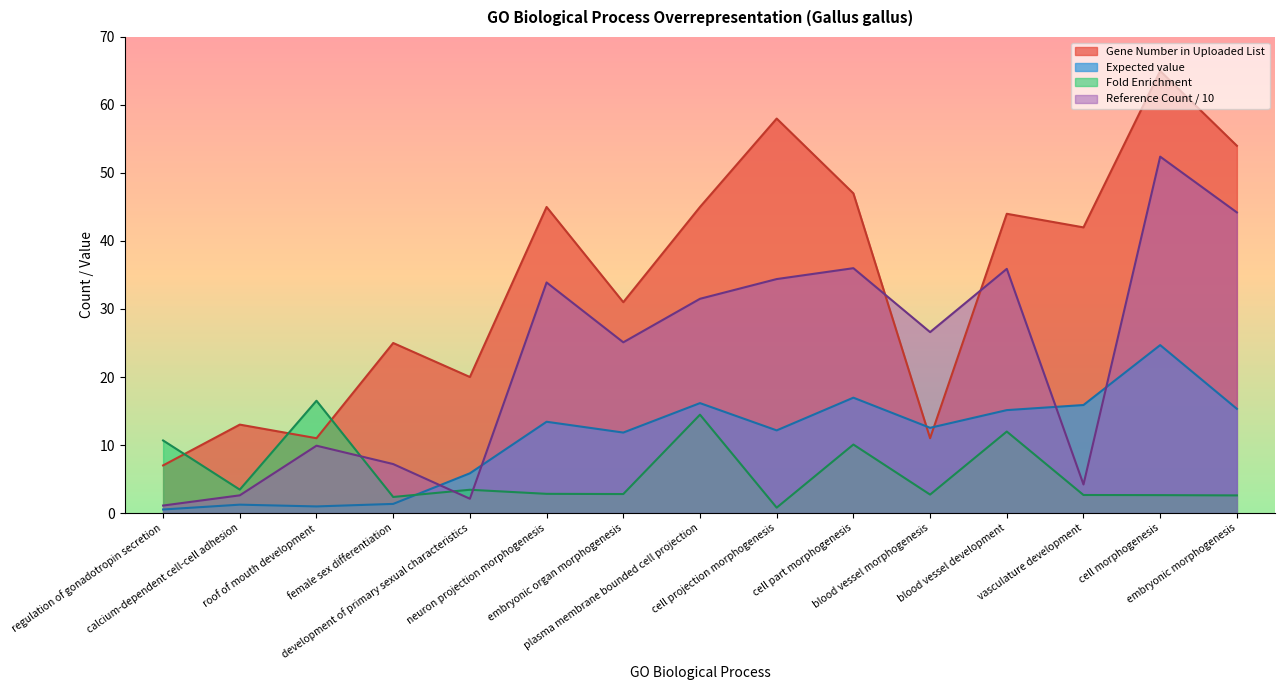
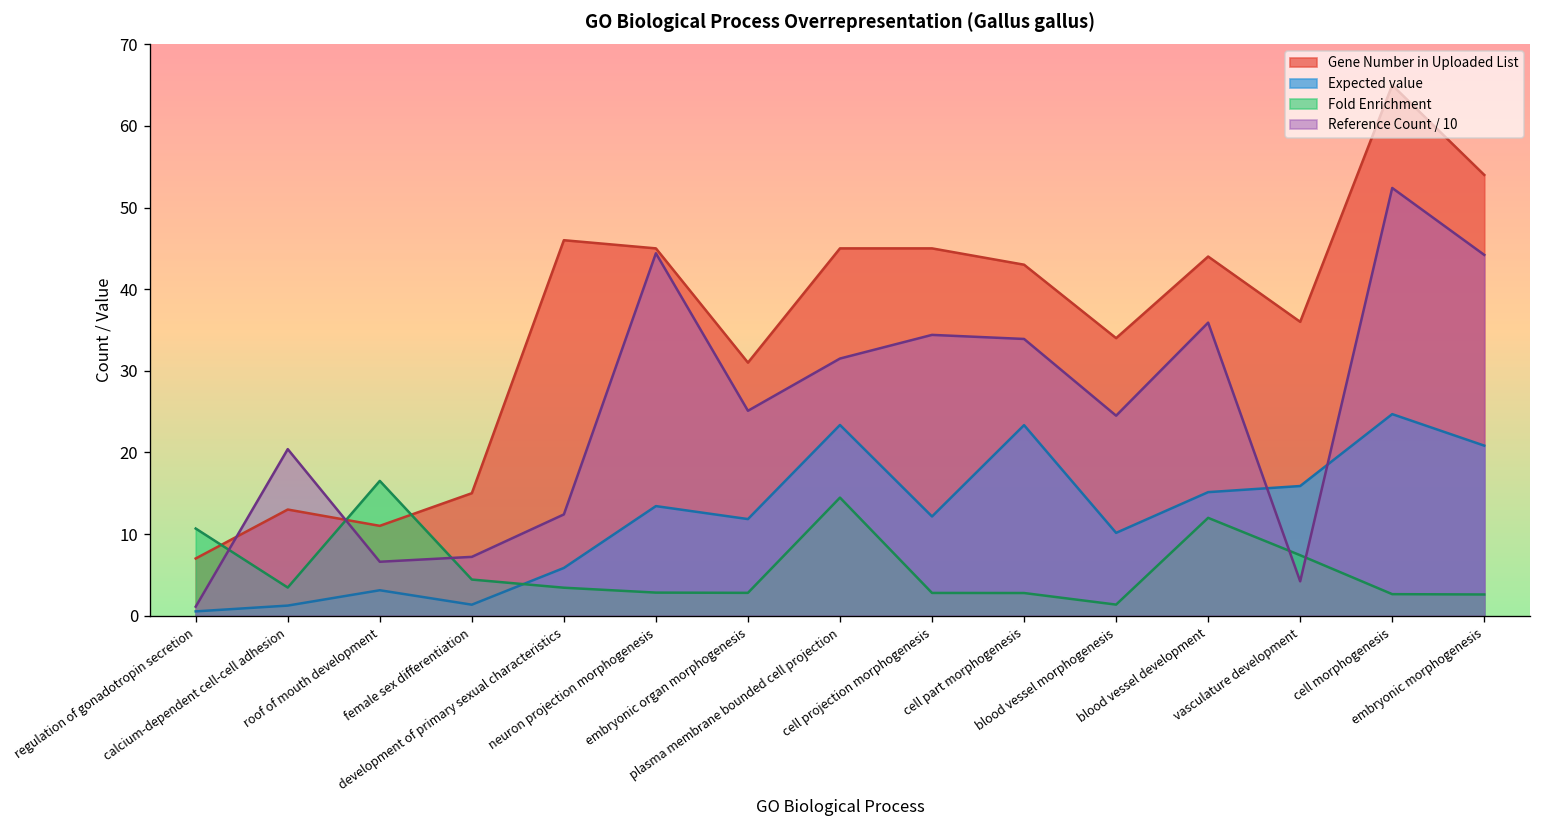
  {
    "Gene Number in Uploaded List": {
      "regulation of gonadotropin secretion": 7,
      "calcium-dependent cell-cell adhesion": 13,
      "roof of mouth development": 11,
-     "female sex differentiation": 25,
-     "development of primary sexual characteristics": 20,
+     "female sex differentiation": 15,
+     "development of primary sexual characteristics": 46,
      "neuron projection morphogenesis": 45,
      "embryonic organ morphogenesis": 31,
      "plasma membrane bounded cell projection": 45,
-     "cell projection morphogenesis": 58,
-     "cell part morphogenesis": 47,
-     "blood vessel morphogenesis": 11,
+     "cell projection morphogenesis": 45,
+     "cell part morphogenesis": 43,
+     "blood vessel morphogenesis": 34,
      "blood vessel development": 44,
-     "vasculature development": 42,
+     "vasculature development": 36,
      "embryonic morphogenesis": 54
    },
    "Expected value": {
      "regulation of gonadotropin secretion": 1,
      "calcium-dependent cell-cell adhesion": 1,
-     "roof of mouth development": 1,
+     "roof of mouth development": 3,
      "female sex differentiation": 1,
      "development of primary sexual characteristics": 6,
      "neuron projection morphogenesis": 13,
      "embryonic organ morphogenesis": 12,
-     "plasma membrane bounded cell projection": 16,
+     "plasma membrane bounded cell projection": 23,
      "cell projection morphogenesis": 12,
-     "cell part morphogenesis": 17,
-     "blood vessel morphogenesis": 13,
+     "cell part morphogenesis": 23,
+     "blood vessel morphogenesis": 10,
      "blood vessel development": 15,
      "vasculature development": 16,
      "cell morphogenesis": 25,
-     "embryonic morphogenesis": 15
+     "embryonic morphogenesis": 21
    },
    "Fold Enrichment": {
      "regulation of gonadotropin secretion": 11,
      "calcium-dependent cell-cell adhesion": 3,
      "roof of mouth development": 17,
-     "female sex differentiation": 2,
+     "female sex differentiation": 4,
      "development of primary sexual characteristics": 3,
      "neuron projection morphogenesis": 3,
      "embryonic organ morphogenesis": 3,
      "plasma membrane bounded cell projection": 14,
-     "cell projection morphogenesis": 1,
-     "cell part morphogenesis": 10,
-     "blood vessel morphogenesis": 3,
+     "cell projection morphogenesis": 3,
+     "cell part morphogenesis": 3,
+     "blood vessel morphogenesis": 1,
      "blood vessel development": 12,
-     "vasculature development": 3,
+     "vasculature development": 7,
      "cell morphogenesis": 3,
      "embryonic morphogenesis": 3
    },
    "Reference Count / 10": {
      "regulation of gonadotropin secretion": 1,
-     "calcium-dependent cell-cell adhesion": 3,
-     "roof of mouth development": 10,
+     "calcium-dependent cell-cell adhesion": 20,
+     "roof of mouth development": 7,
      "female sex differentiation": 7,
-     "development of primary sexual characteristics": 2,
-     "neuron projection morphogenesis": 34,
+     "development of primary sexual characteristics": 12,
+     "neuron projection morphogenesis": 44,
      "embryonic organ morphogenesis": 25,
      "plasma membrane bounded cell projection": 32,
      "cell projection morphogenesis": 34,
-     "cell part morphogenesis": 36,
-     "blood vessel morphogenesis": 27,
+     "cell part morphogenesis": 34,
+     "blood vessel morphogenesis": 25,
      "blood vessel development": 36,
      "vasculature development": 4,
      "cell morphogenesis": 52,
      "embryonic morphogenesis": 44
    }
  }
